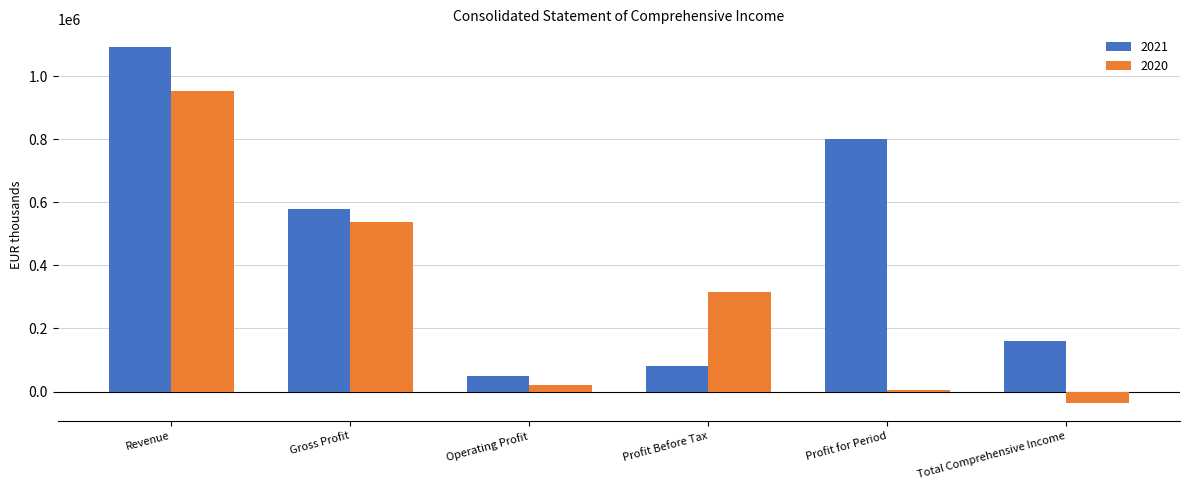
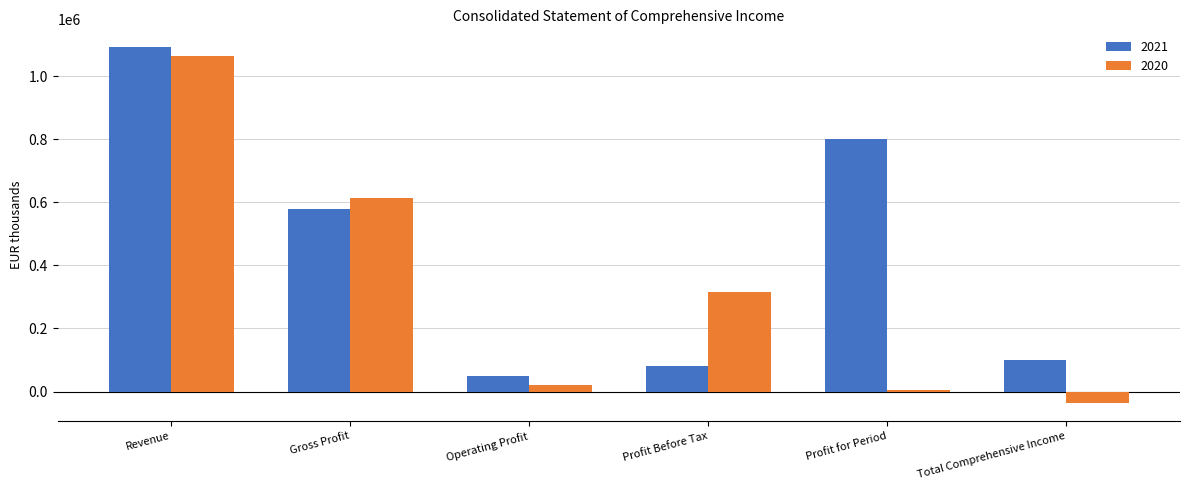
  {
    "2021": {
      "Revenue": 1090000,
      "Gross Profit": 580000,
      "Operating Profit": 50000,
      "Profit Before Tax": 80000,
      "Profit for Period": 800000,
-     "Total Comprehensive Income": 160000
+     "Total Comprehensive Income": 100000
    },
    "2020": {
-     "Revenue": 950000,
-     "Gross Profit": 540000,
+     "Revenue": 1060000,
+     "Gross Profit": 610000,
      "Operating Profit": 20000,
      "Profit Before Tax": 310000,
      "Total Comprehensive Income": -40000
    }
  }
